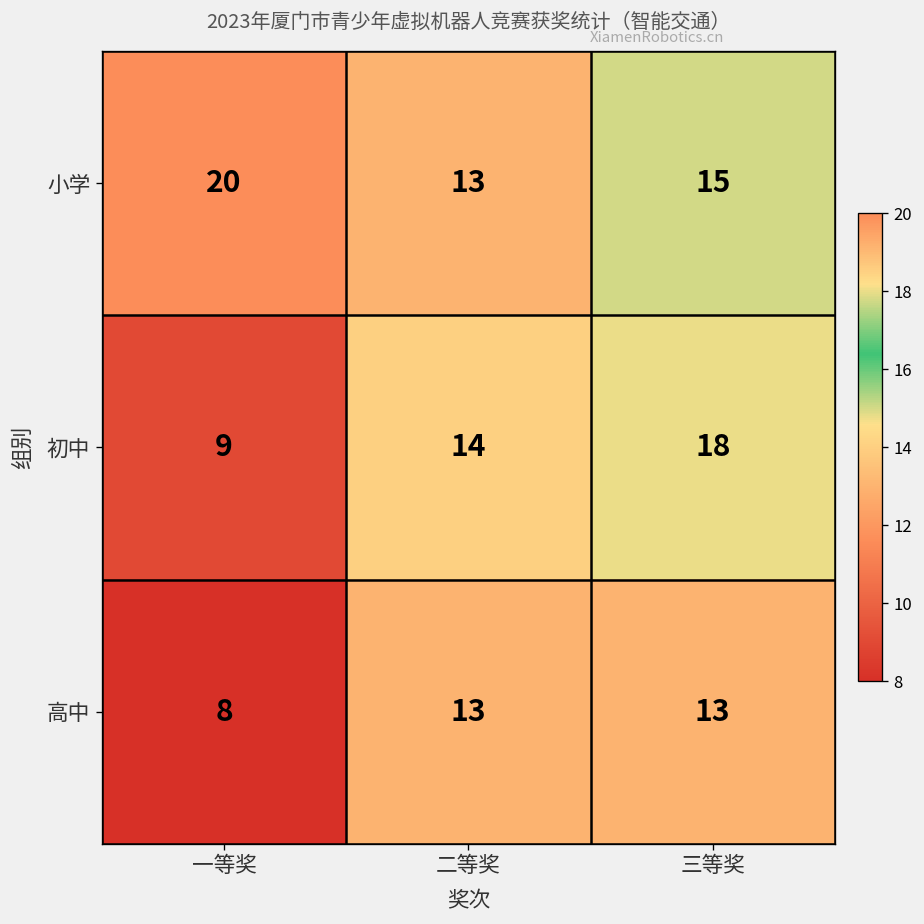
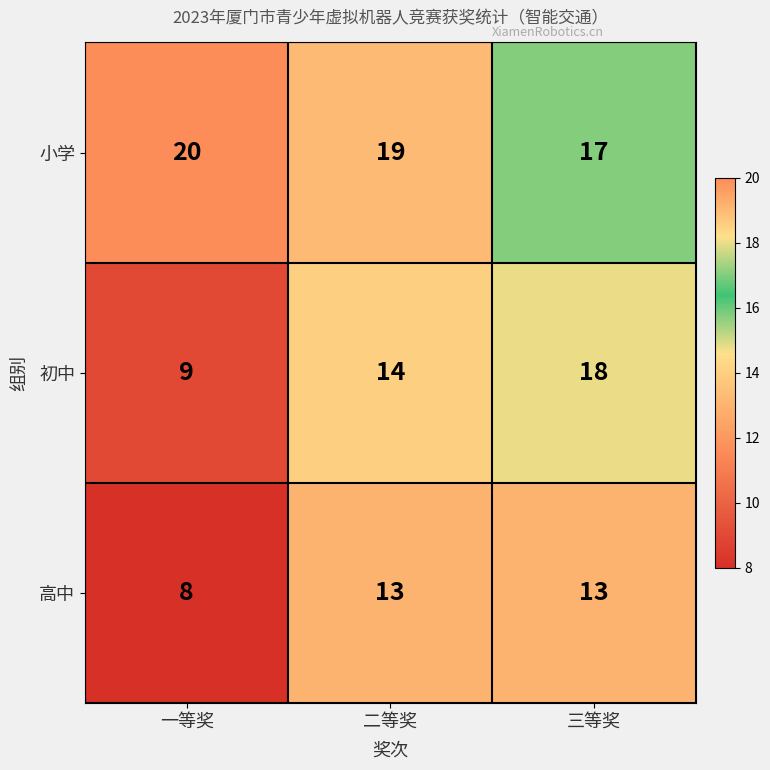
  {
    "小学": {
      "一等奖": 20,
-     "二等奖": 13,
-     "三等奖": 15
+     "二等奖": 19,
+     "三等奖": 17
    },
    "初中": {
      "一等奖": 9,
      "二等奖": 14,
      "三等奖": 18
    },
    "高中": {
      "一等奖": 8,
      "二等奖": 13,
      "三等奖": 13
    }
  }
